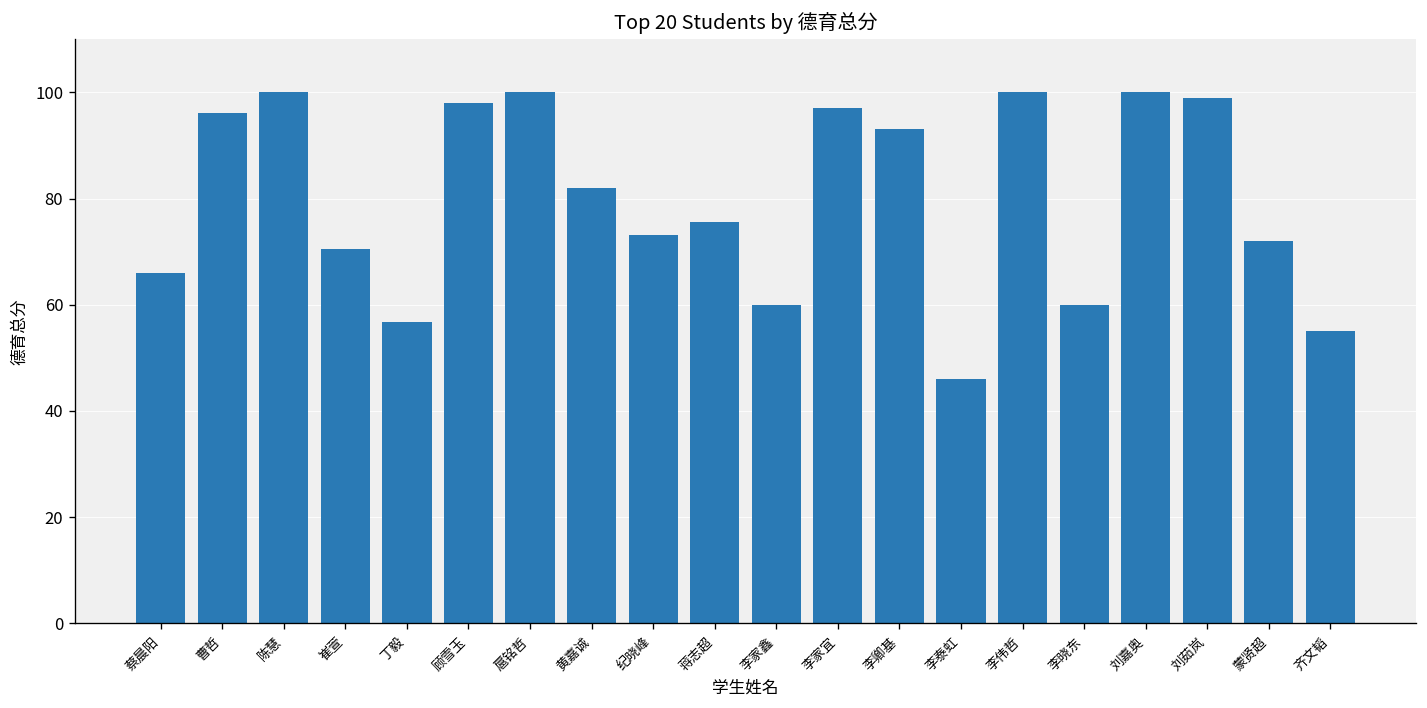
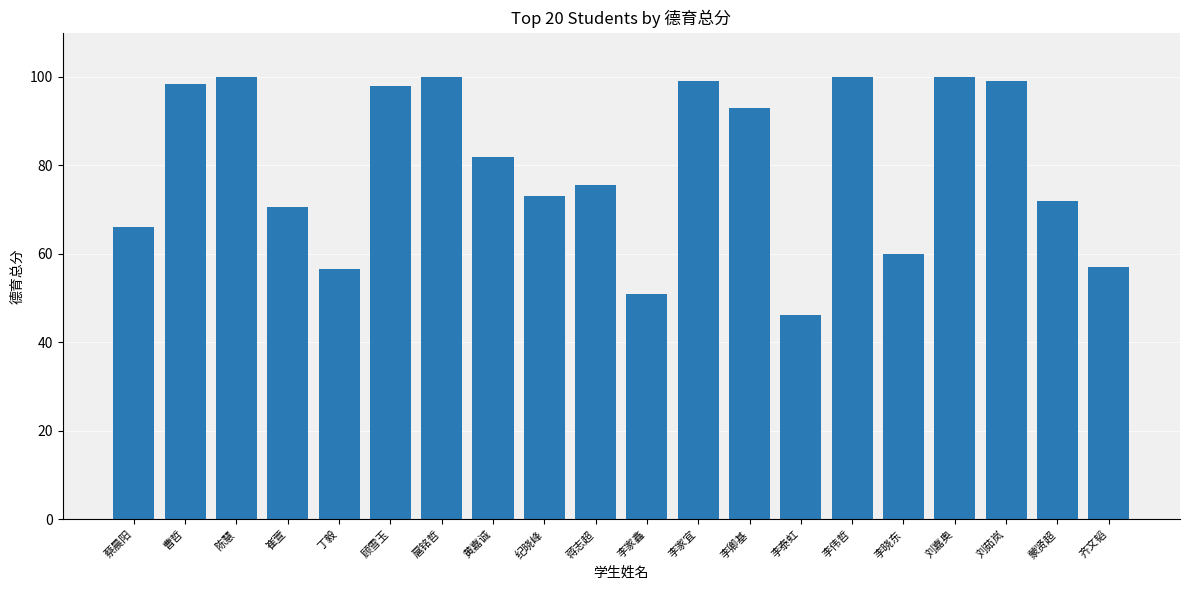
  {
    "蔡晨阳": 66,
-   "曹哲": 96,
+   "曹哲": 99,
    "陈慧": 100,
    "崔萱": 71,
    "丁毅": 57,
    "顾雪玉": 98,
    "扈铭哲": 100,
    "黄嘉诚": 82,
    "纪晓峰": 73,
    "蒋志超": 76,
-   "李家鑫": 60,
-   "李家宜": 97,
+   "李家鑫": 51,
+   "李家宜": 99,
    "李卿基": 93,
    "李泰虹": 46,
    "李伟哲": 100,
    "李晓东": 60,
    "刘嘉奥": 100,
    "刘茹岚": 99,
    "蒙贤超": 72,
-   "齐文韬": 55
+   "齐文韬": 57
  }
